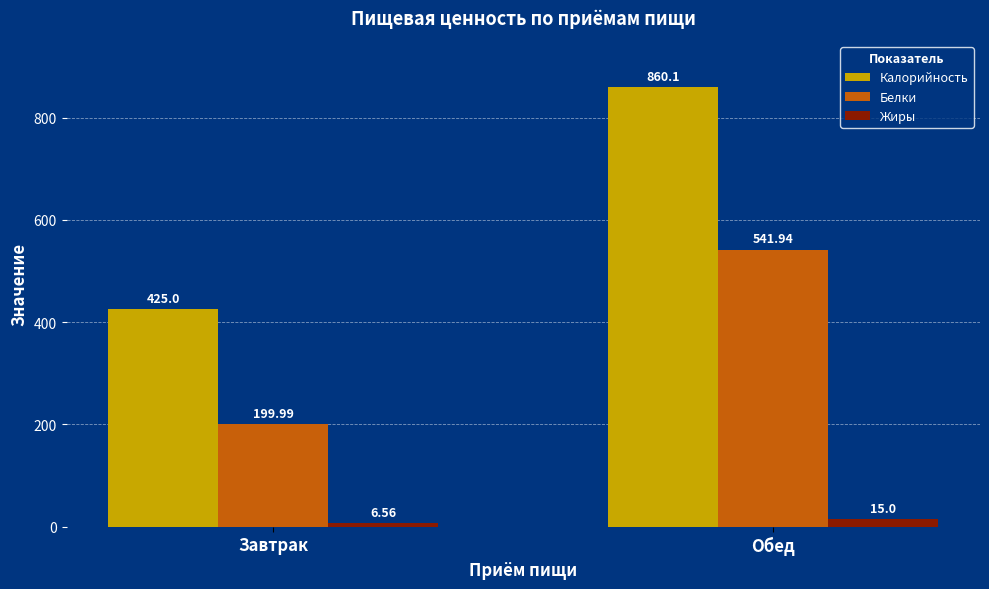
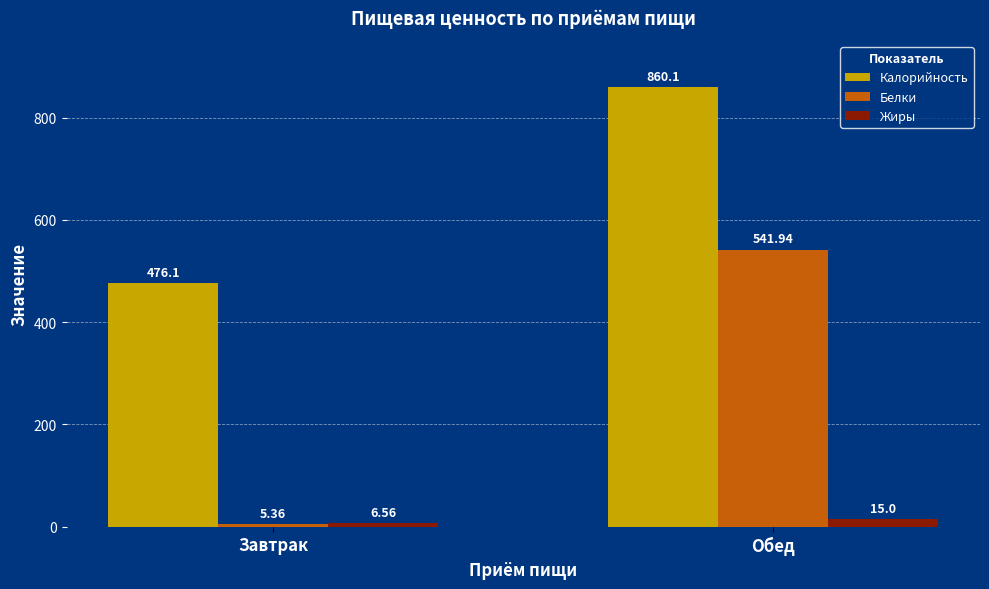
  {
    "Калорийность": {
-     "Завтрак": 425.0,
+     "Завтрак": 476.1,
      "Обед": 860.1
    },
    "Белки": {
-     "Завтрак": 199.99,
+     "Завтрак": 5.36,
      "Обед": 541.94
    },
    "Жиры": {
      "Завтрак": 6.56,
      "Обед": 15.0
    }
  }
